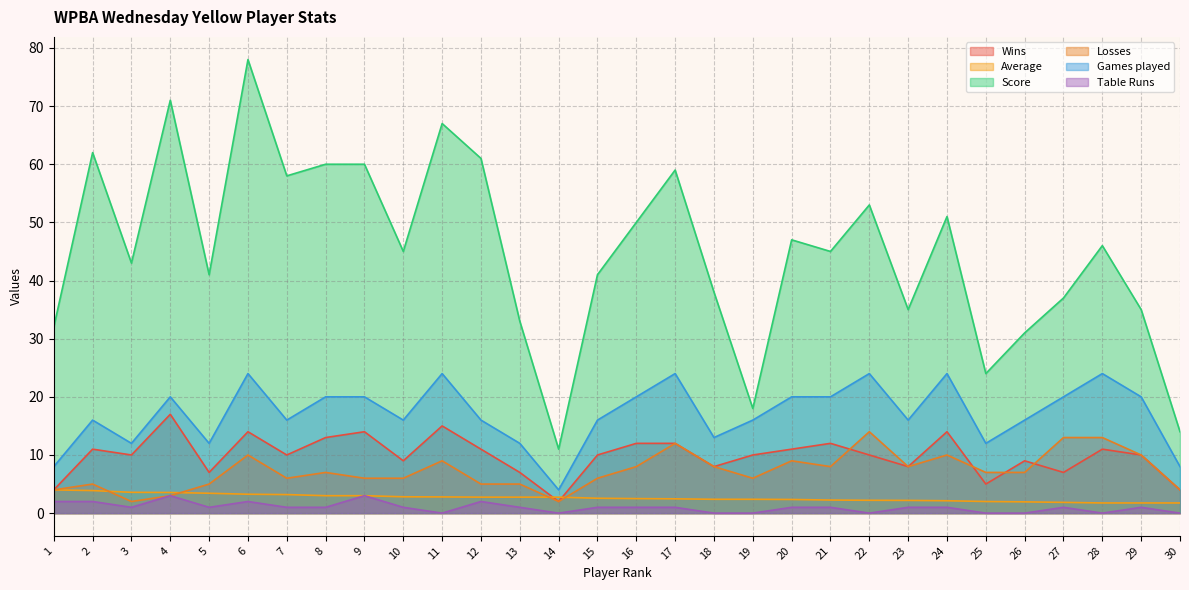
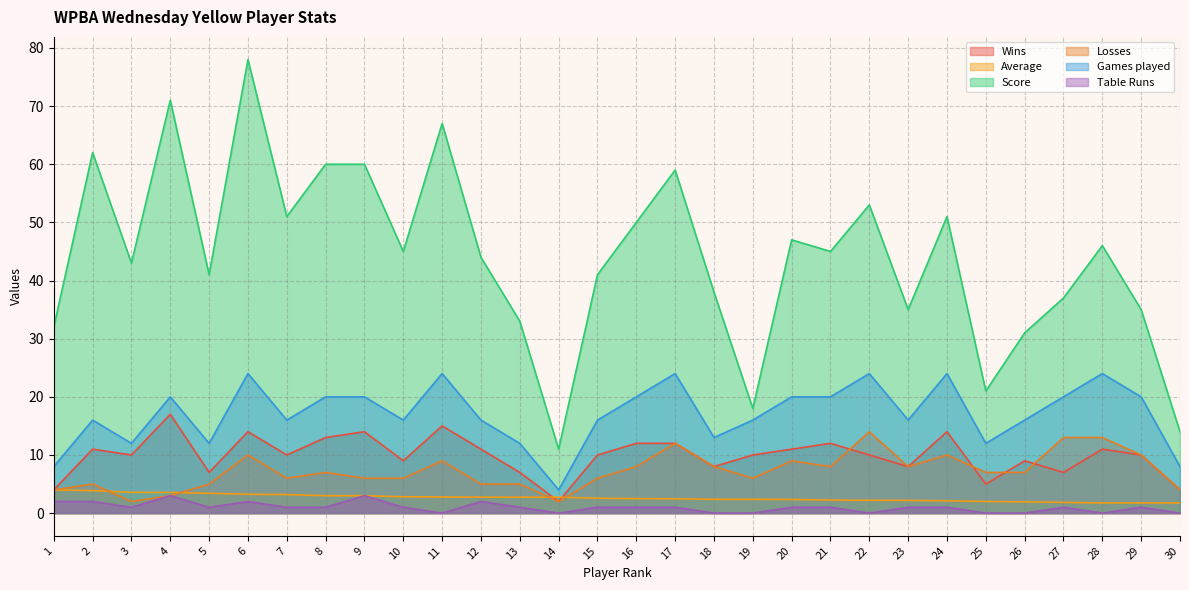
  {
    "Score": {
      "1": 32,
      "2": 62,
      "3": 43,
      "4": 71,
      "5": 41,
      "6": 78,
-     "7": 58,
+     "7": 51,
      "8": 60,
      "9": 60,
      "10": 45,
      "11": 67,
-     "12": 61,
+     "12": 44,
      "13": 33,
      "14": 11,
      "15": 41,
      "16": 50,
      "17": 59,
      "18": 38,
      "19": 18,
      "20": 47,
      "21": 45,
      "22": 53,
      "23": 35,
      "24": 51,
-     "25": 24,
+     "25": 21,
      "26": 31,
      "27": 37,
      "28": 46,
      "29": 35,
      "30": 14
    },
    "Games played": {
      "1": 8,
      "2": 16,
      "3": 12,
      "4": 20,
      "5": 12,
      "6": 24,
      "7": 16,
      "8": 20,
      "9": 20,
      "10": 16,
      "11": 24,
      "12": 16,
      "13": 12,
      "14": 4,
      "15": 16,
      "16": 20,
      "17": 24,
      "18": 13,
      "19": 16,
      "20": 20,
      "21": 20,
      "22": 24,
      "23": 16,
      "24": 24,
      "25": 12,
      "26": 16,
      "27": 20,
      "28": 24,
      "29": 20,
      "30": 8
    },
    "Table Runs": {
      "1": 2,
      "2": 2,
      "3": 1,
      "5": 1,
      "6": 2,
      "7": 1,
      "8": 1,
      "10": 1,
      "11": 0,
      "12": 2,
      "13": 1,
      "14": 0,
      "15": 1,
      "16": 1,
      "17": 1,
      "18": 0,
      "19": 0,
      "20": 1,
      "21": 1,
      "22": 0,
      "23": 1,
      "24": 1,
      "25": 0,
      "26": 0,
      "27": 1,
      "28": 0,
      "29": 1,
      "30": 0
    }
  }
